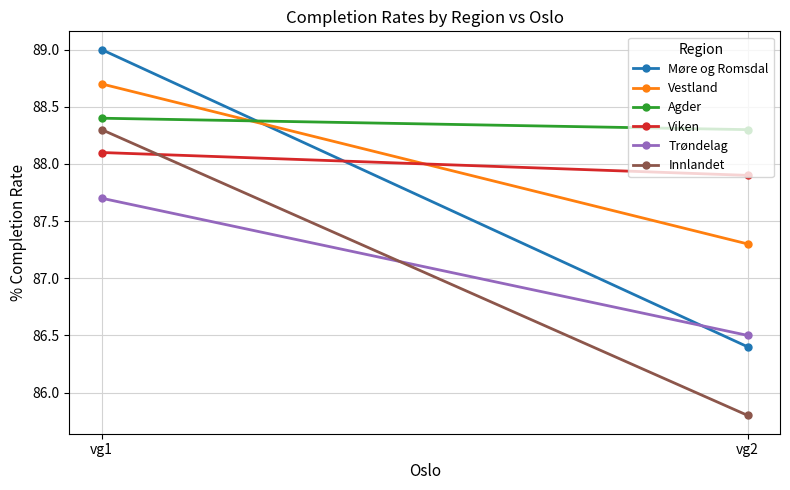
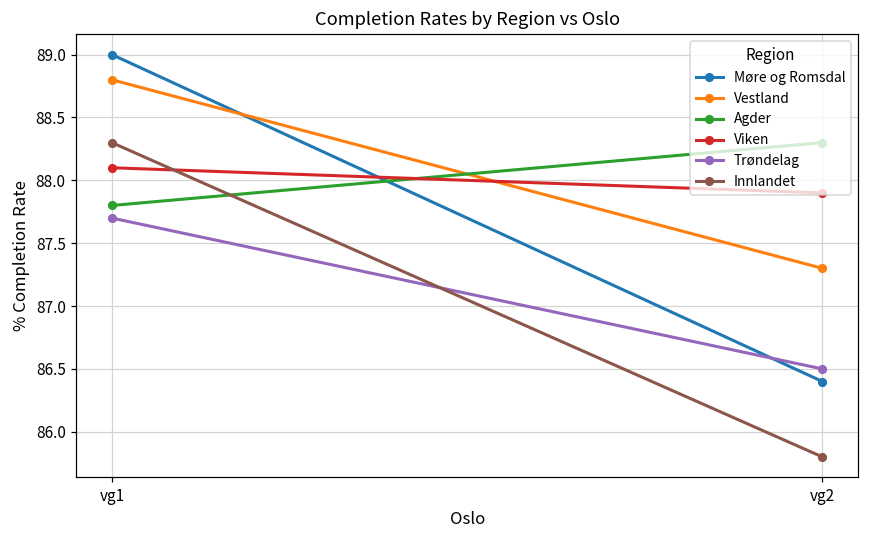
  {
    "Møre og Romsdal": {
      "vg1": 89.0,
      "vg2": 86.4
    },
    "Vestland": {
-     "vg1": 88.7,
+     "vg1": 88.8,
      "vg2": 87.3
    },
    "Agder": {
-     "vg1": 88.4
+     "vg1": 87.8
    },
    "Viken": {
      "vg1": 88.1
    },
    "Trøndelag": {
      "vg1": 87.7,
      "vg2": 86.5
    },
    "Innlandet": {
      "vg1": 88.3,
      "vg2": 85.8
    }
  }
